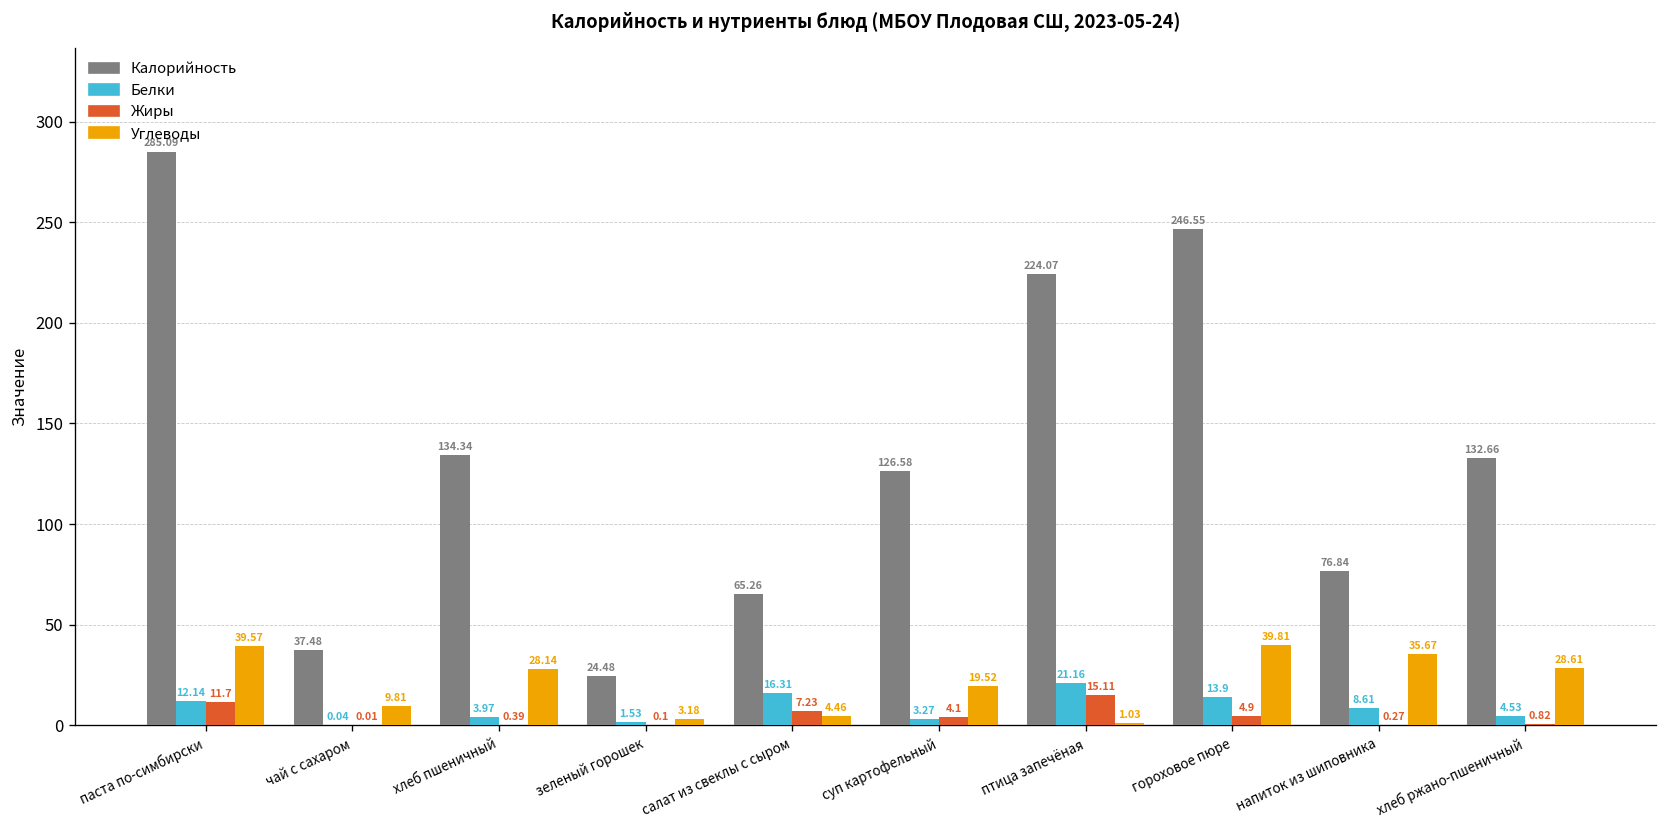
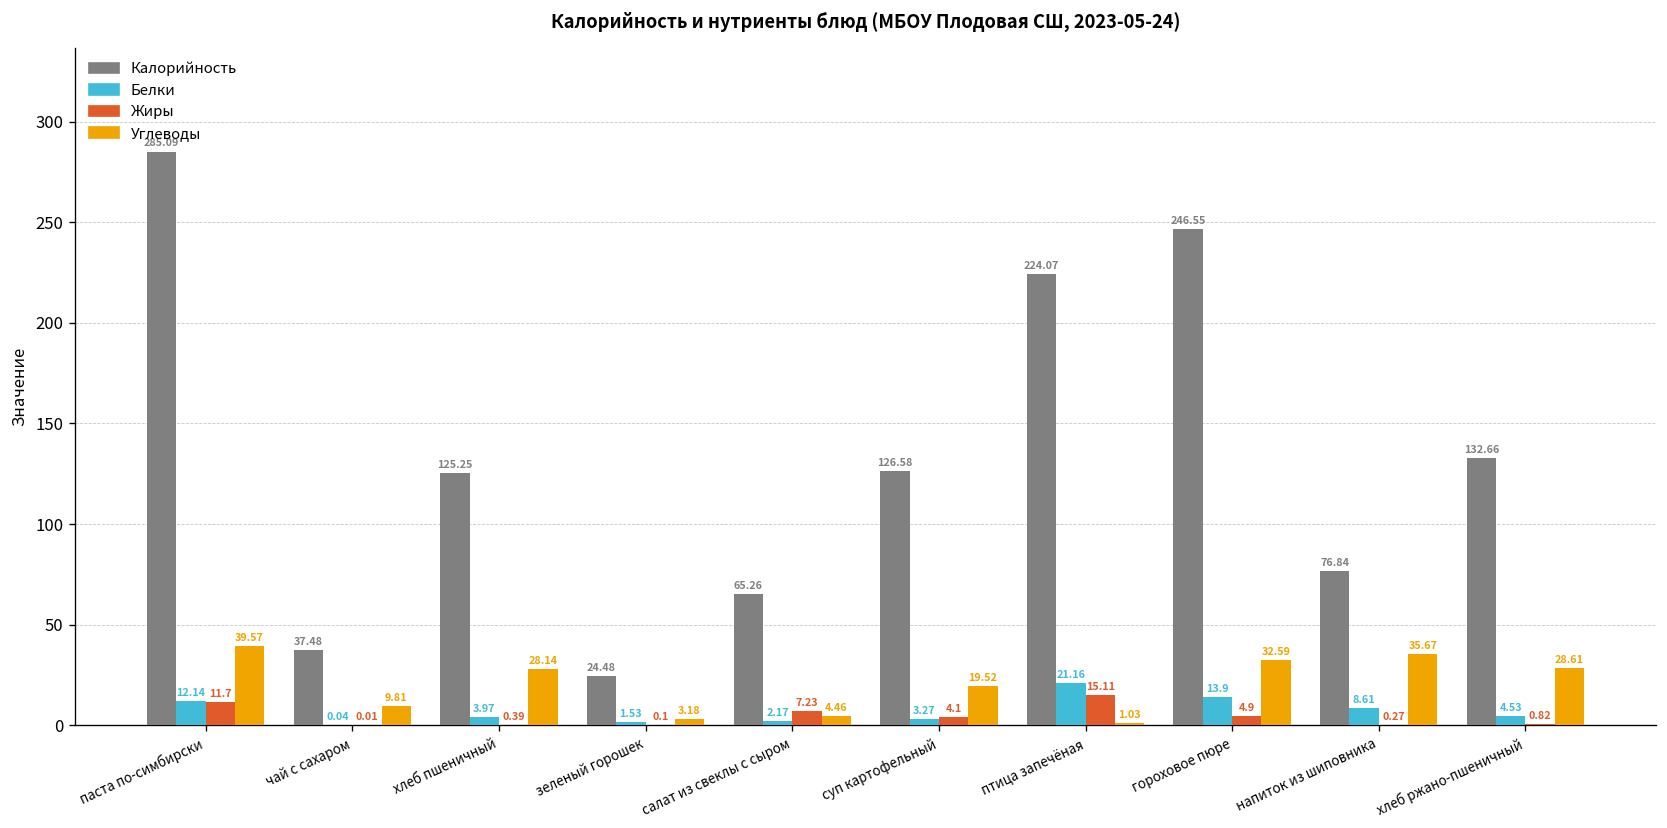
  {
    "Калорийность": {
      "паста по-симбирски": 285.09,
      "чай с сахаром": 37.48,
-     "хлеб пшеничный": 134.34,
+     "хлеб пшеничный": 125.25,
      "зеленый горошек": 24.48,
      "салат из свеклы с сыром": 65.26,
      "суп картофельный": 126.58,
      "птица запечёная": 224.07,
      "гороховое пюре": 246.55,
      "напиток из шиповника": 76.84,
      "хлеб ржано-пшеничный": 132.66
    },
    "Белки": {
      "паста по-симбирски": 12.14,
      "чай с сахаром": 0.04,
      "хлеб пшеничный": 3.97,
      "зеленый горошек": 1.53,
-     "салат из свеклы с сыром": 16.31,
+     "салат из свеклы с сыром": 2.17,
      "суп картофельный": 3.27,
      "птица запечёная": 21.16,
      "гороховое пюре": 13.9,
      "напиток из шиповника": 8.61,
      "хлеб ржано-пшеничный": 4.53
    },
    "Жиры": {
      "паста по-симбирски": 11.7,
      "чай с сахаром": 0.01,
      "хлеб пшеничный": 0.39,
      "зеленый горошек": 0.1,
      "салат из свеклы с сыром": 7.23,
      "суп картофельный": 4.1,
      "птица запечёная": 15.11,
      "гороховое пюре": 4.9,
      "напиток из шиповника": 0.27,
      "хлеб ржано-пшеничный": 0.82
    },
    "Углеводы": {
      "паста по-симбирски": 39.57,
      "чай с сахаром": 9.81,
      "хлеб пшеничный": 28.14,
      "зеленый горошек": 3.18,
      "салат из свеклы с сыром": 4.46,
      "суп картофельный": 19.52,
      "птица запечёная": 1.03,
-     "гороховое пюре": 39.81,
+     "гороховое пюре": 32.59,
      "напиток из шиповника": 35.67,
      "хлеб ржано-пшеничный": 28.61
    }
  }
